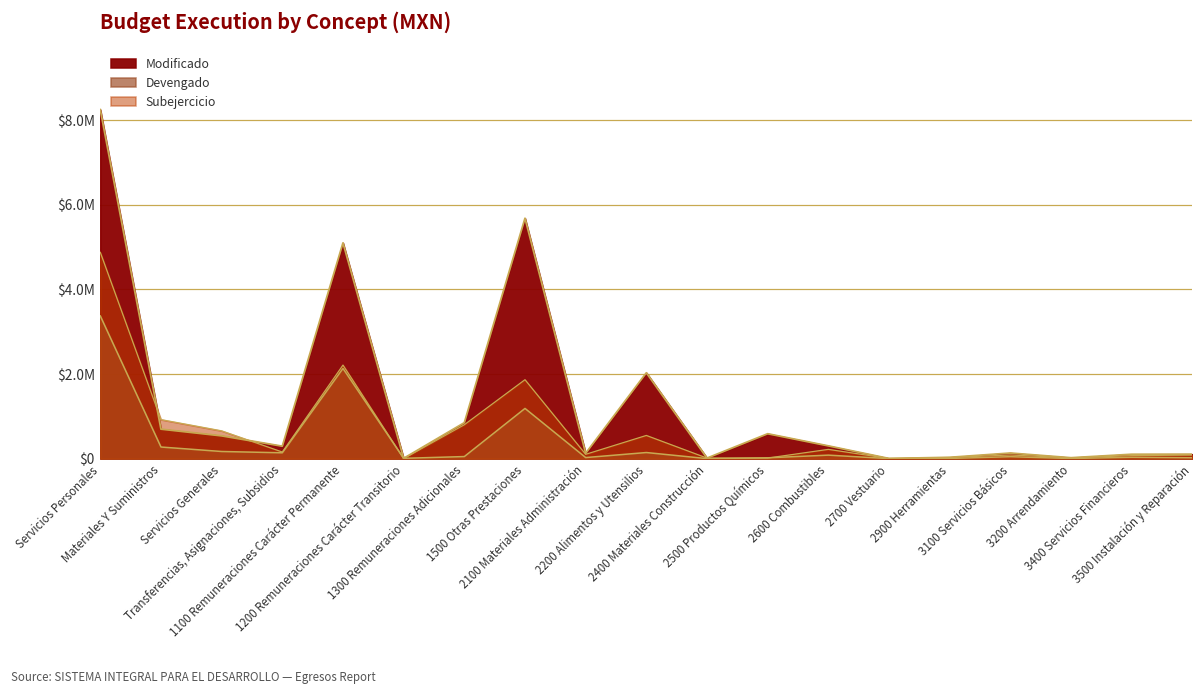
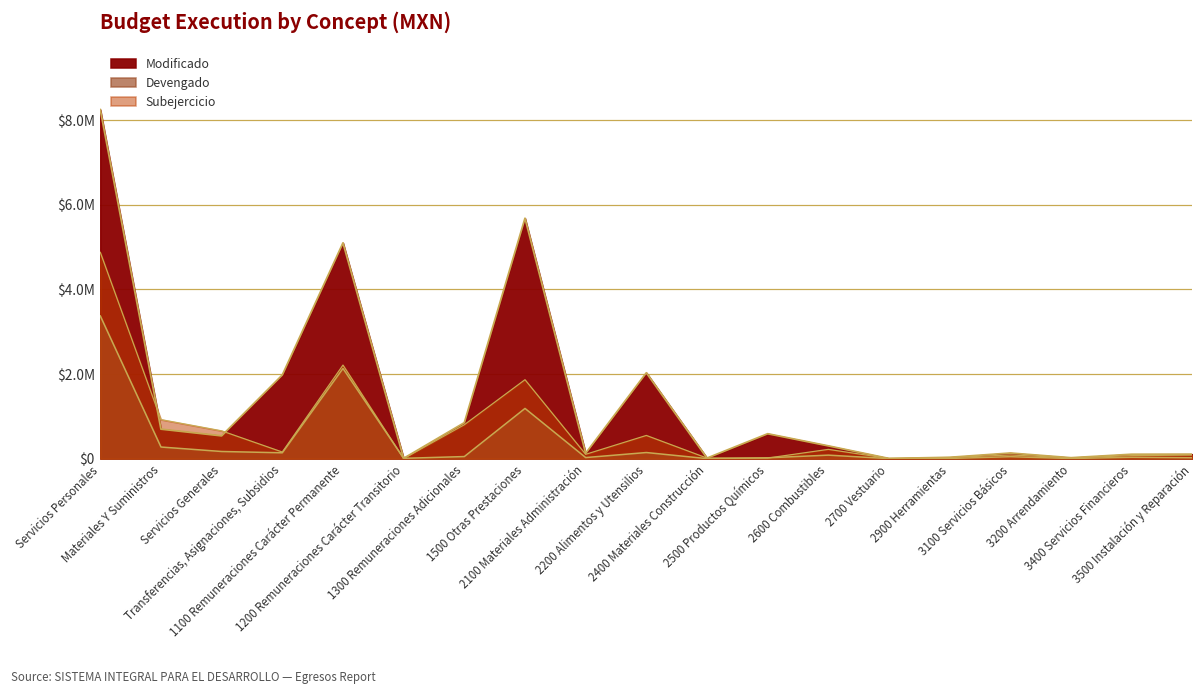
  {
    "Modificado": {
      "Servicios Personales": "$8200000",
      "Materiales Y Suministros": "$700000",
      "Servicios Generales": "$500000",
-     "Transferencias, Asignaciones, Subsidios": "$300000",
+     "Transferencias, Asignaciones, Subsidios": "$2000000",
      "1100 Remuneraciones Carácter Permanente": "$5100000",
      "1500 Otras Prestaciones": "$5700000",
      "2200 Alimentos y Utensilios": "$2000000",
      "2500 Productos Químicos": "$600000",
      "2600 Combustibles": "$300000"
    }
  }
